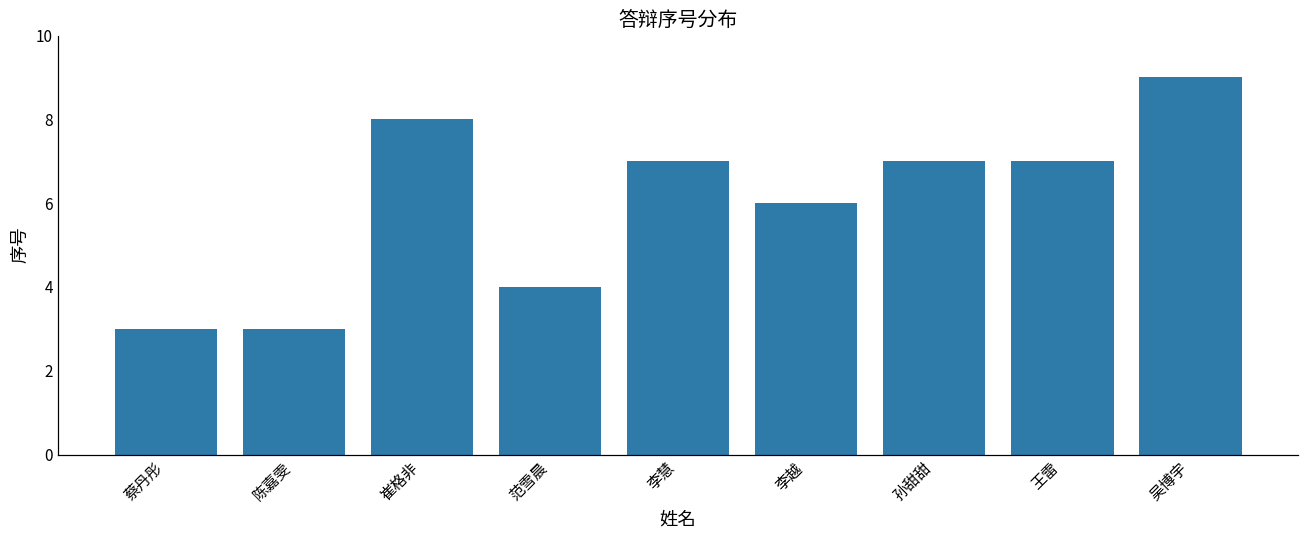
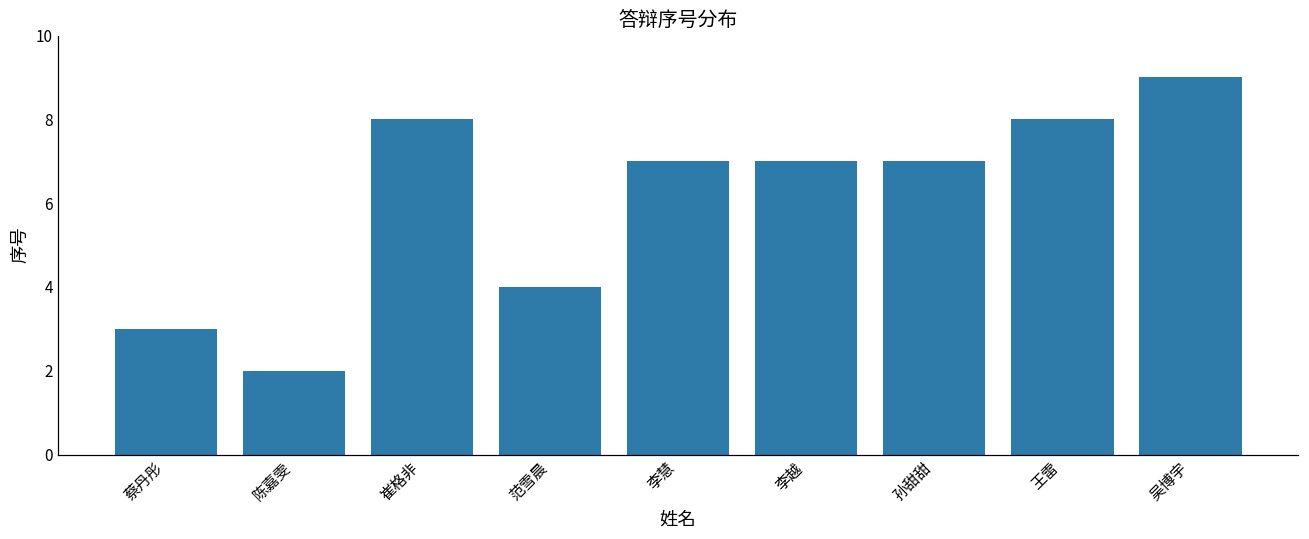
  {
    "蔡丹彤": 3,
-   "陈嘉雯": 3,
+   "陈嘉雯": 2,
    "崔格非": 8,
    "范雪晨": 4,
    "李慧": 7,
-   "李越": 6,
+   "李越": 7,
    "孙甜甜": 7,
-   "王雷": 7,
+   "王雷": 8,
    "吴博宇": 9
  }
